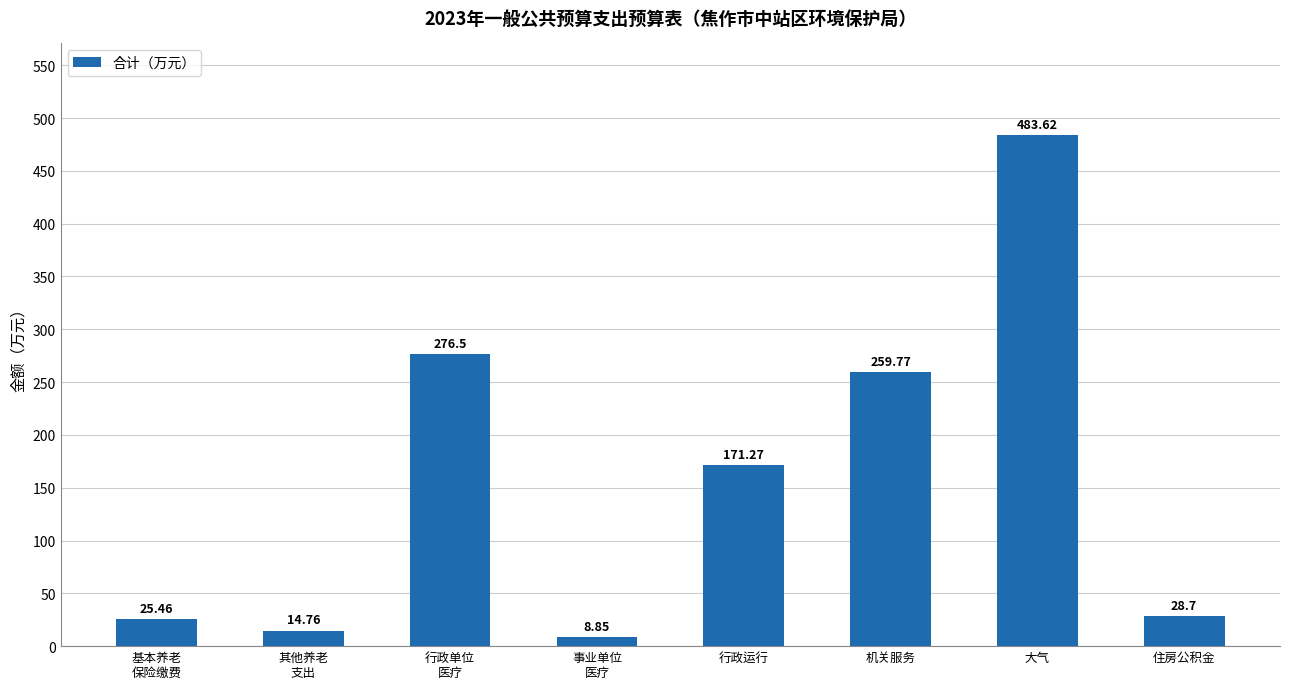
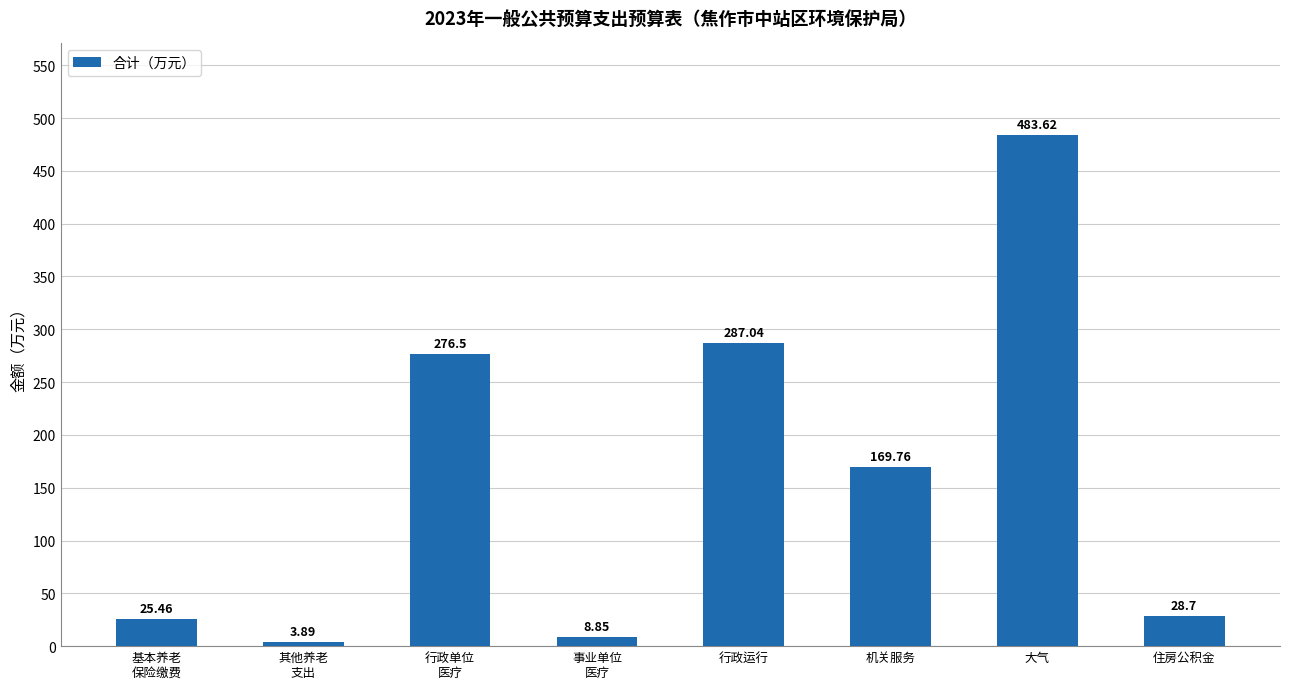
  {
    "基本养老 保险缴费": 25.46,
-   "其他养老 支出": 14.76,
+   "其他养老 支出": 3.89,
    "行政单位 医疗": 276.5,
    "事业单位 医疗": 8.85,
-   "行政运行": 171.27,
-   "机关服务": 259.77,
+   "行政运行": 287.04,
+   "机关服务": 169.76,
    "大气": 483.62,
    "住房公积金": 28.7
  }
